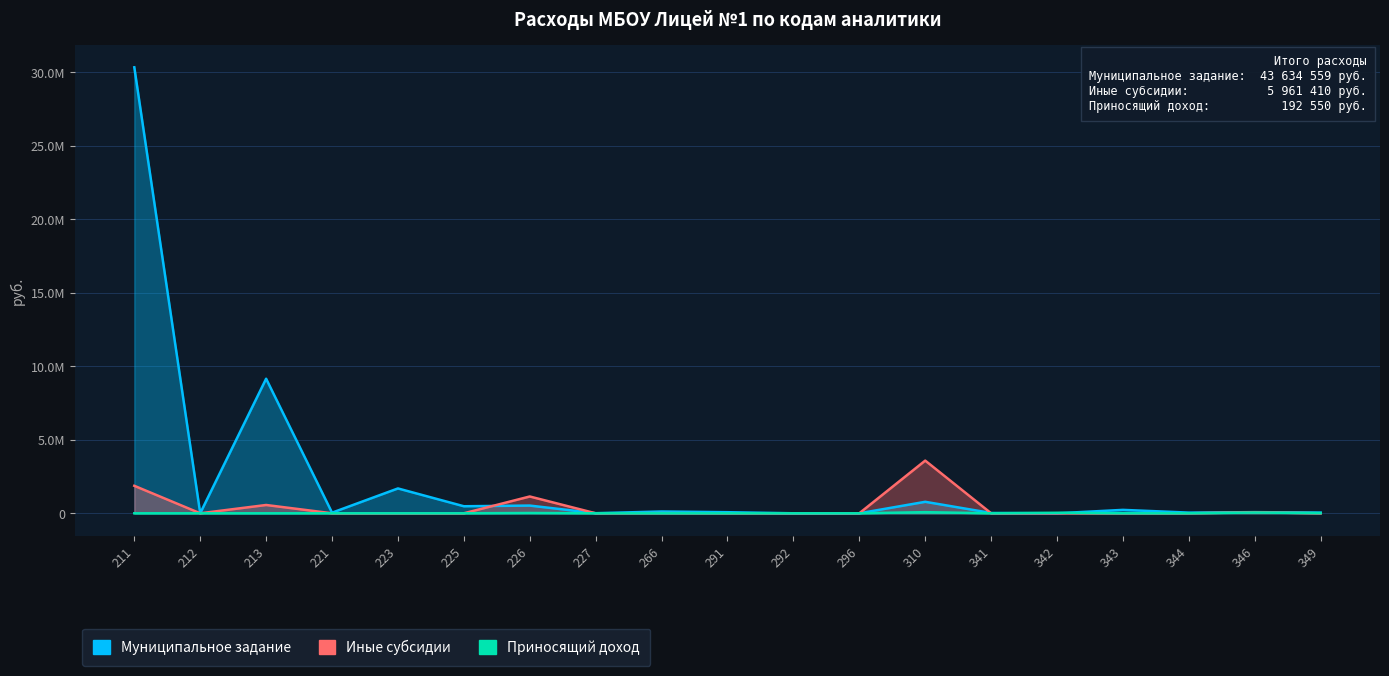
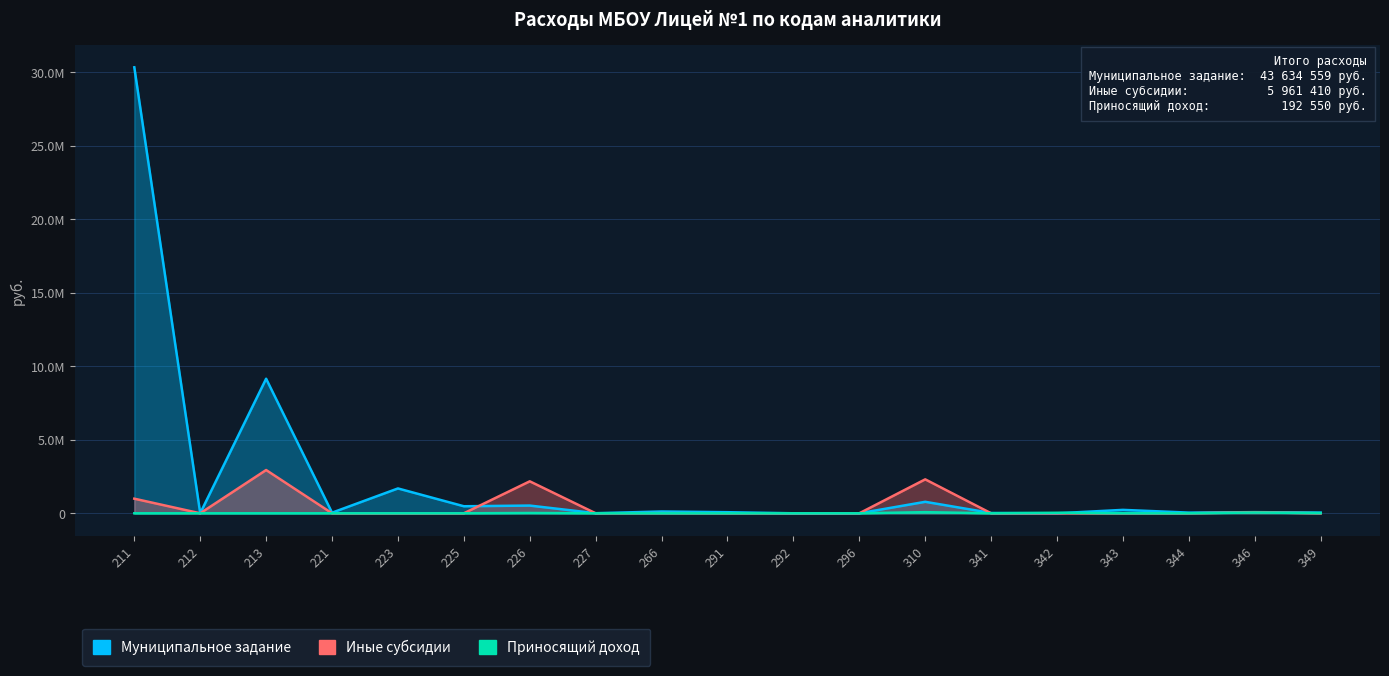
  {
    "Иные субсидии": {
-     "211": 1900000,
-     "213": 600000,
-     "226": 1100000,
-     "310": 3600000
+     "211": 1000000,
+     "213": 2900000,
+     "226": 2200000,
+     "310": 2300000
    }
  }
